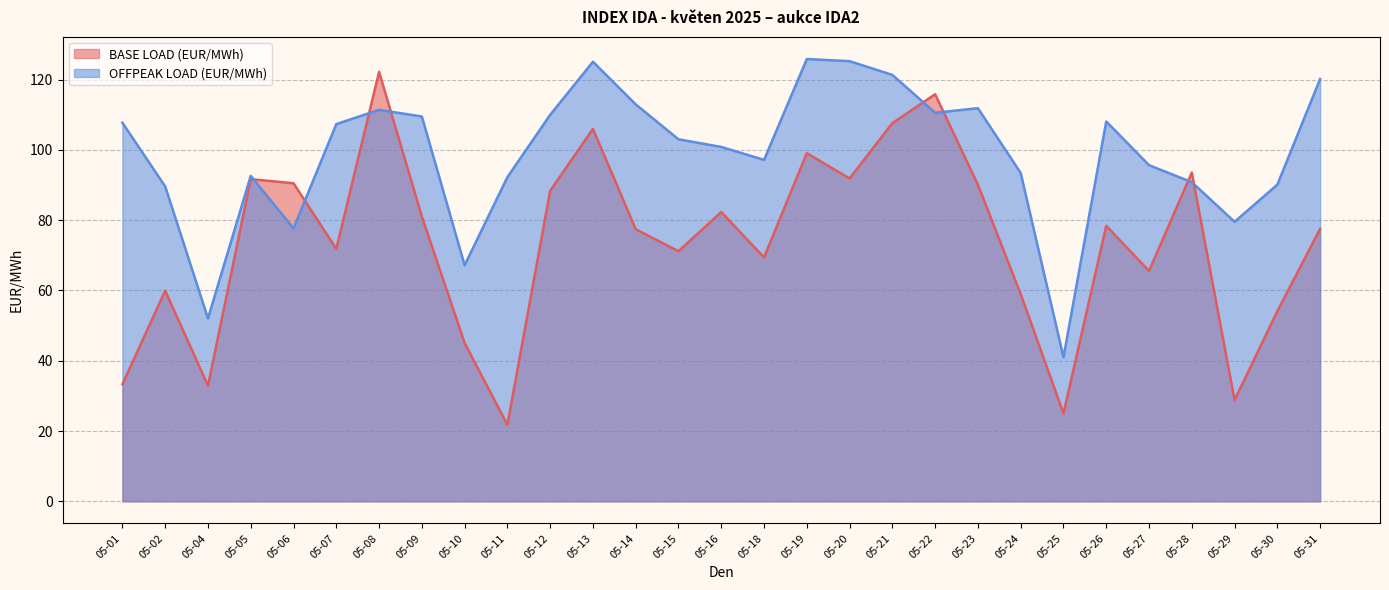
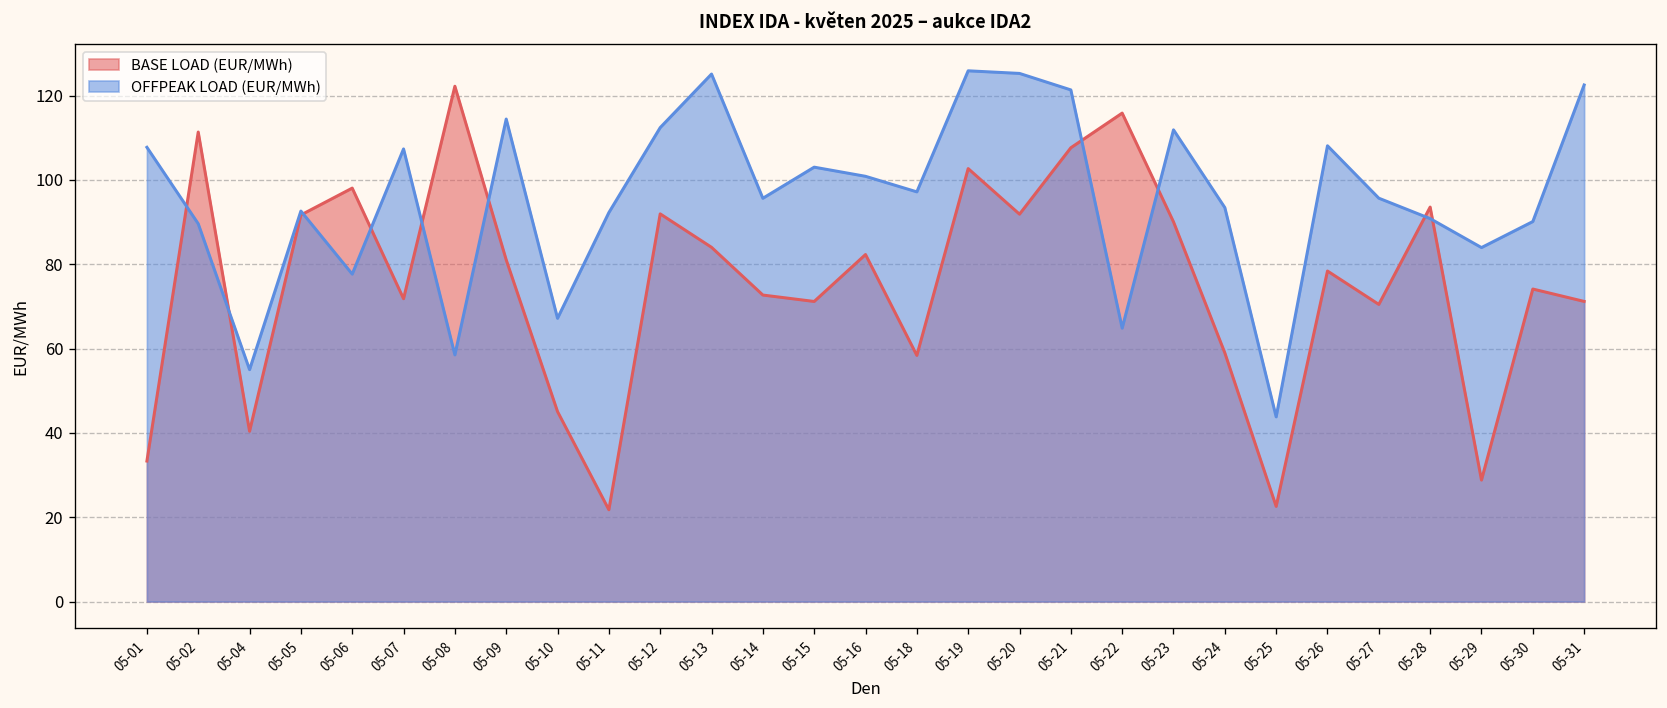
  {
    "BASE LOAD (EUR/MWh)": {
      "05-01": 33,
-     "05-02": 60,
-     "05-04": 33,
+     "05-02": 111,
+     "05-04": 40,
      "05-05": 92,
-     "05-06": 91,
+     "05-06": 98,
      "05-07": 72,
      "05-08": 122,
      "05-09": 81,
      "05-10": 45,
      "05-11": 22,
-     "05-12": 88,
-     "05-13": 106,
-     "05-14": 77,
+     "05-12": 92,
+     "05-13": 84,
+     "05-14": 73,
      "05-15": 71,
      "05-16": 82,
-     "05-18": 69,
-     "05-19": 99,
+     "05-18": 58,
+     "05-19": 103,
      "05-20": 92,
      "05-21": 108,
      "05-22": 116,
      "05-23": 90,
      "05-24": 59,
-     "05-25": 25,
+     "05-25": 23,
      "05-26": 78,
-     "05-27": 66,
+     "05-27": 70,
      "05-28": 94,
      "05-29": 29,
-     "05-30": 54,
-     "05-31": 78
+     "05-30": 74,
+     "05-31": 71
    },
    "OFFPEAK LOAD (EUR/MWh)": {
      "05-01": 108,
      "05-02": 90,
-     "05-04": 52,
+     "05-04": 55,
      "05-05": 93,
      "05-06": 78,
      "05-07": 107,
-     "05-08": 111,
-     "05-09": 110,
+     "05-08": 59,
+     "05-09": 114,
      "05-10": 67,
      "05-11": 92,
-     "05-12": 110,
+     "05-12": 112,
      "05-13": 125,
-     "05-14": 113,
+     "05-14": 96,
      "05-15": 103,
      "05-16": 101,
      "05-18": 97,
      "05-19": 126,
      "05-20": 125,
      "05-21": 121,
-     "05-22": 111,
+     "05-22": 65,
      "05-23": 112,
      "05-24": 93,
-     "05-25": 41,
+     "05-25": 44,
      "05-26": 108,
      "05-27": 96,
      "05-28": 91,
-     "05-29": 80,
+     "05-29": 84,
      "05-30": 90,
-     "05-31": 120
+     "05-31": 123
    }
  }
